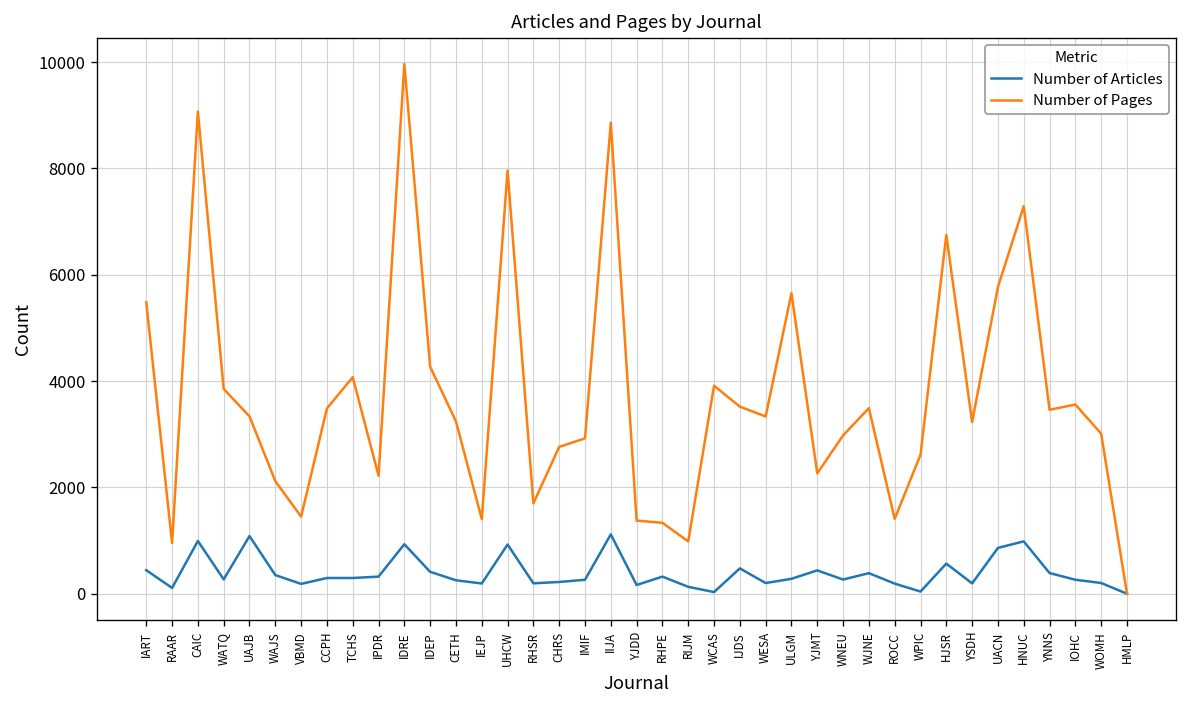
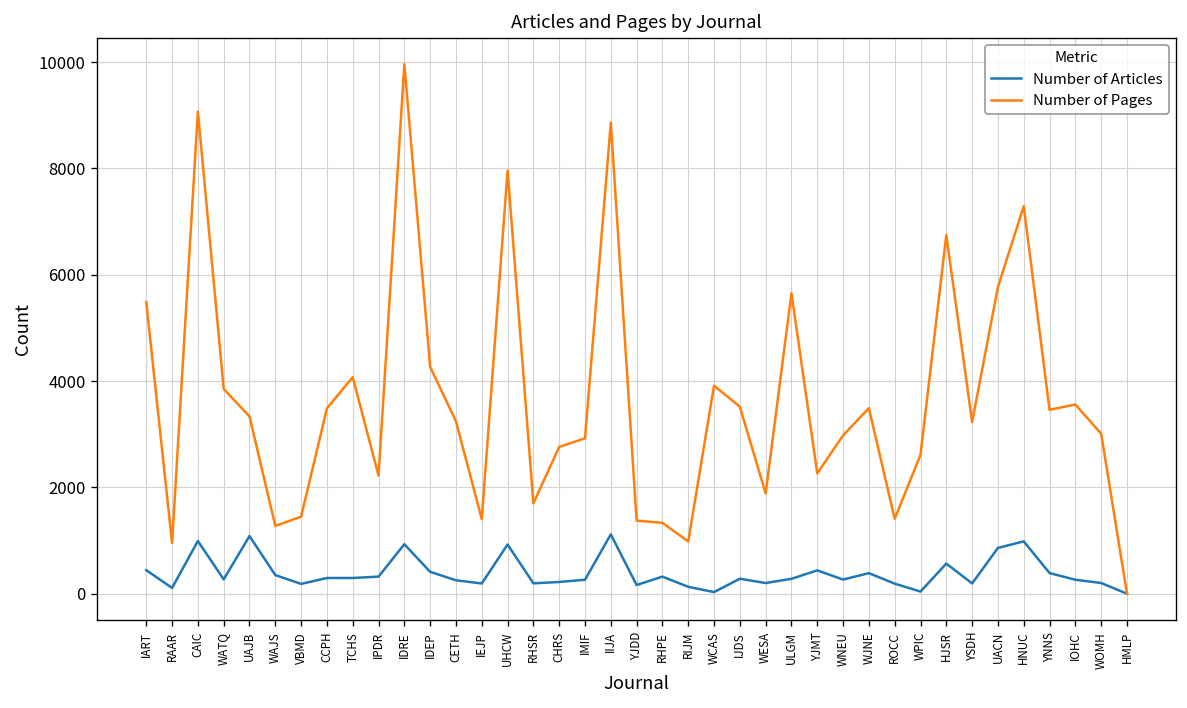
  {
    "Number of Articles": {
      "IART": 400,
      "RAAR": 100,
      "CAIC": 1000,
      "WATQ": 300,
      "UAJB": 1100,
      "WAJS": 400,
      "VBMD": 200,
      "CCPH": 300,
      "TCHS": 300,
      "IPDR": 300,
      "IDRE": 900,
      "IDEP": 400,
      "CETH": 300,
      "IEJP": 200,
      "UHCW": 900,
      "RHSR": 200,
      "CHRS": 200,
      "IMIF": 300,
      "IIJA": 1100,
      "YJDD": 200,
      "RHPE": 300,
      "RIJM": 100,
      "WCAS": 0,
-     "IJDS": 500,
+     "IJDS": 300,
      "WESA": 200,
      "ULGM": 300,
      "YJMT": 400,
      "WNEU": 300,
      "WJNE": 400,
      "ROCC": 200,
      "WPIC": 0,
      "HJSR": 600,
      "YSDH": 200,
      "UACN": 900,
      "HNUC": 1000,
      "YNNS": 400,
      "IOHC": 300,
      "WOMH": 200
    },
    "Number of Pages": {
      "IART": 5500,
      "RAAR": 1000,
      "CAIC": 9100,
      "WATQ": 3900,
      "UAJB": 3300,
-     "WAJS": 2100,
+     "WAJS": 1300,
      "VBMD": 1500,
      "CCPH": 3500,
      "TCHS": 4100,
      "IPDR": 2200,
      "IDRE": 10000,
      "IDEP": 4300,
      "CETH": 3200,
      "IEJP": 1400,
      "UHCW": 8000,
      "RHSR": 1700,
      "CHRS": 2800,
      "IMIF": 2900,
      "IIJA": 8900,
      "YJDD": 1400,
      "RHPE": 1300,
      "RIJM": 1000,
      "WCAS": 3900,
      "IJDS": 3500,
-     "WESA": 3300,
+     "WESA": 1900,
      "ULGM": 5700,
      "YJMT": 2300,
      "WNEU": 3000,
      "WJNE": 3500,
      "ROCC": 1400,
      "WPIC": 2600,
      "HJSR": 6700,
      "YSDH": 3200,
      "UACN": 5800,
      "HNUC": 7300,
      "YNNS": 3500,
      "IOHC": 3600,
      "WOMH": 3000
    }
  }
